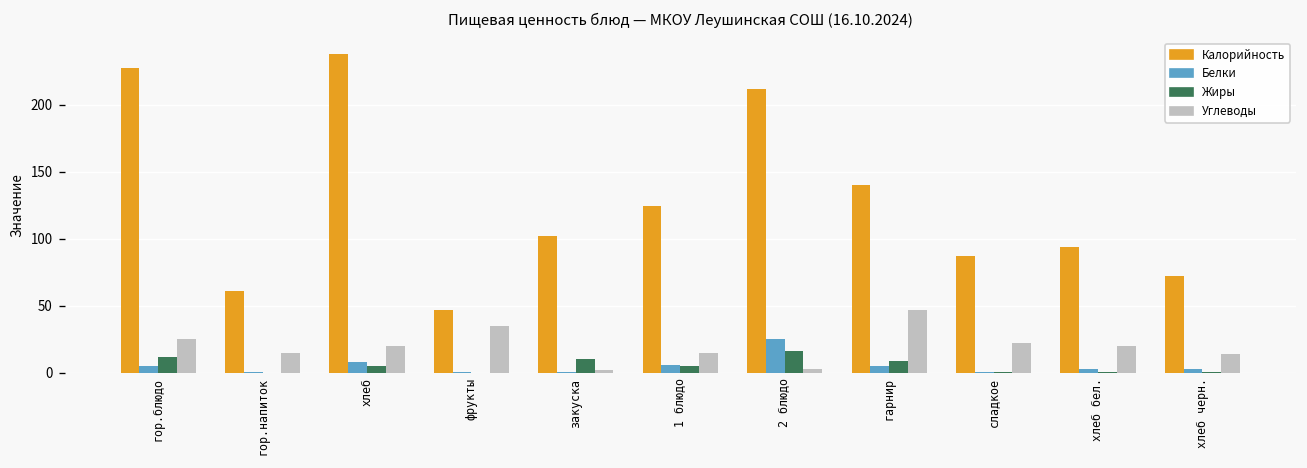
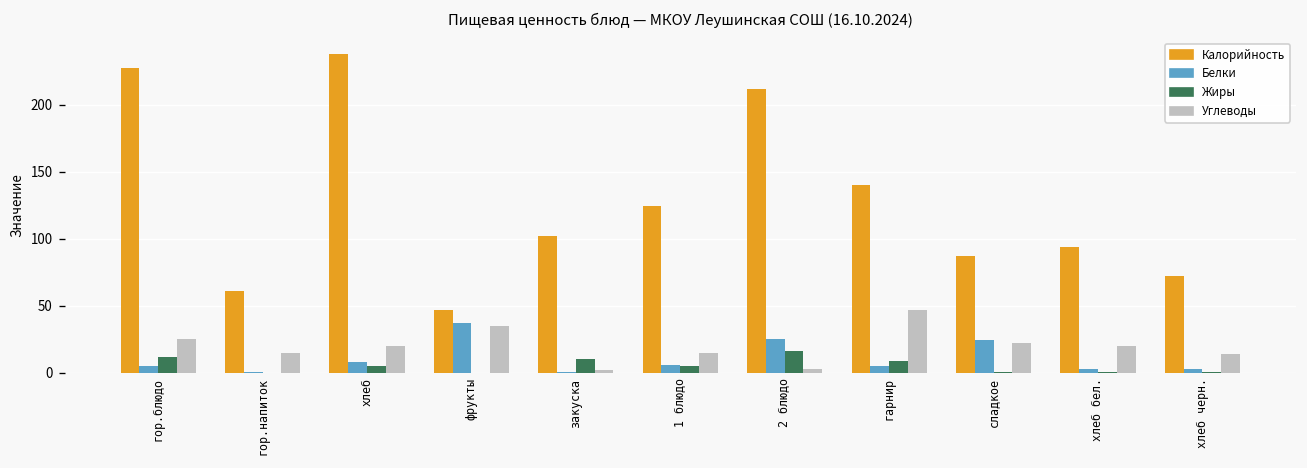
  {
    "Калорийность": {
      "гор.блюдо": 227,
      "гор.напиток": 61,
      "хлеб": 238,
      "фрукты": 47,
      "закуска": 102,
      "1 блюдо": 124,
      "2 блюдо": 212,
      "гарнир": 140,
      "сладкое": 87,
      "хлеб бел.": 94,
      "хлеб черн.": 72
    },
    "Белки": {
      "гор.блюдо": 5,
      "хлеб": 8,
-     "фрукты": 0,
+     "фрукты": 37,
      "1 блюдо": 6,
      "2 блюдо": 25,
      "гарнир": 5,
-     "сладкое": 0,
+     "сладкое": 25,
      "хлеб бел.": 3,
      "хлеб черн.": 3
    },
    "Жиры": {
      "гор.блюдо": 12,
      "гор.напиток": 0,
      "хлеб": 5,
      "фрукты": 0,
      "закуска": 10,
      "1 блюдо": 5,
      "2 блюдо": 16,
      "гарнир": 9
    },
    "Углеводы": {
      "гор.блюдо": 25,
      "гор.напиток": 15,
      "хлеб": 20,
      "фрукты": 35,
      "закуска": 2,
      "1 блюдо": 15,
      "2 блюдо": 3,
      "гарнир": 47,
      "сладкое": 22,
      "хлеб бел.": 20,
      "хлеб черн.": 14
    }
  }
